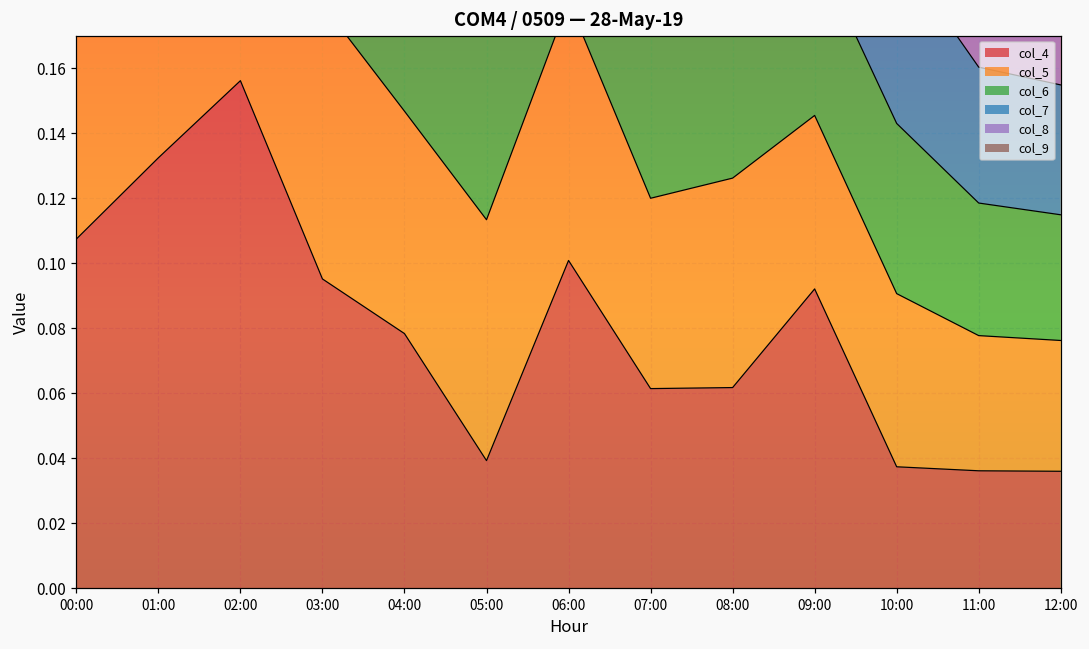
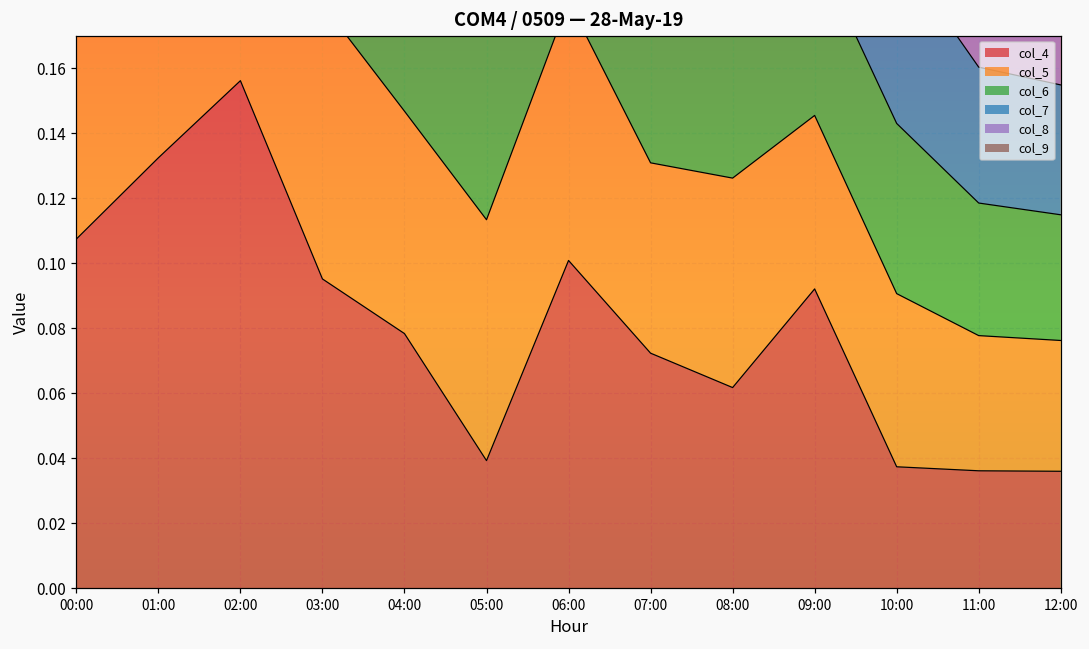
  {
    "col_4": {
      "00:00": 0.107,
      "01:00": 0.132,
      "02:00": 0.156,
      "03:00": 0.095,
      "04:00": 0.078,
      "05:00": 0.039,
      "06:00": 0.101,
-     "07:00": 0.061,
+     "07:00": 0.072,
      "08:00": 0.062,
      "09:00": 0.092,
      "10:00": 0.037,
      "11:00": 0.036,
      "12:00": 0.036
    },
    "col_5": {
      "04:00": 0.068,
      "05:00": 0.074,
      "07:00": 0.059,
      "08:00": 0.064,
      "09:00": 0.053,
      "10:00": 0.053,
      "11:00": 0.042,
      "12:00": 0.040
    },
    "col_6": {
      "10:00": 0.052,
      "11:00": 0.041,
      "12:00": 0.039
    },
    "col_7": {
      "11:00": 0.042,
      "12:00": 0.040
    }
  }
